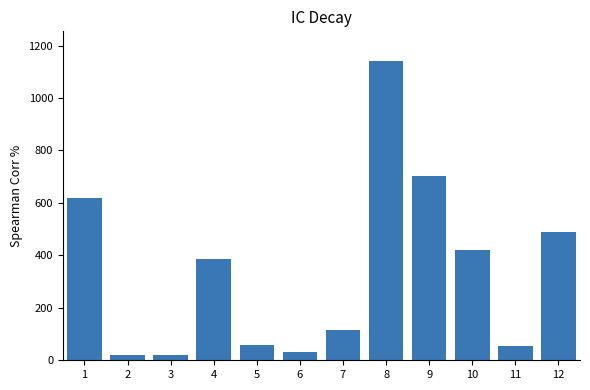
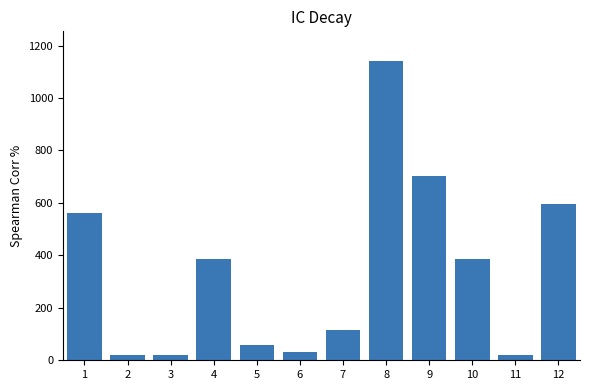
  {
-   "1": 620,
+   "1": 560,
    "2": 20,
    "3": 20,
    "4": 390,
    "5": 60,
    "6": 30,
    "7": 120,
    "8": 1140,
    "9": 700,
-   "10": 420,
-   "11": 60,
-   "12": 490
+   "10": 390,
+   "11": 20,
+   "12": 600
  }
